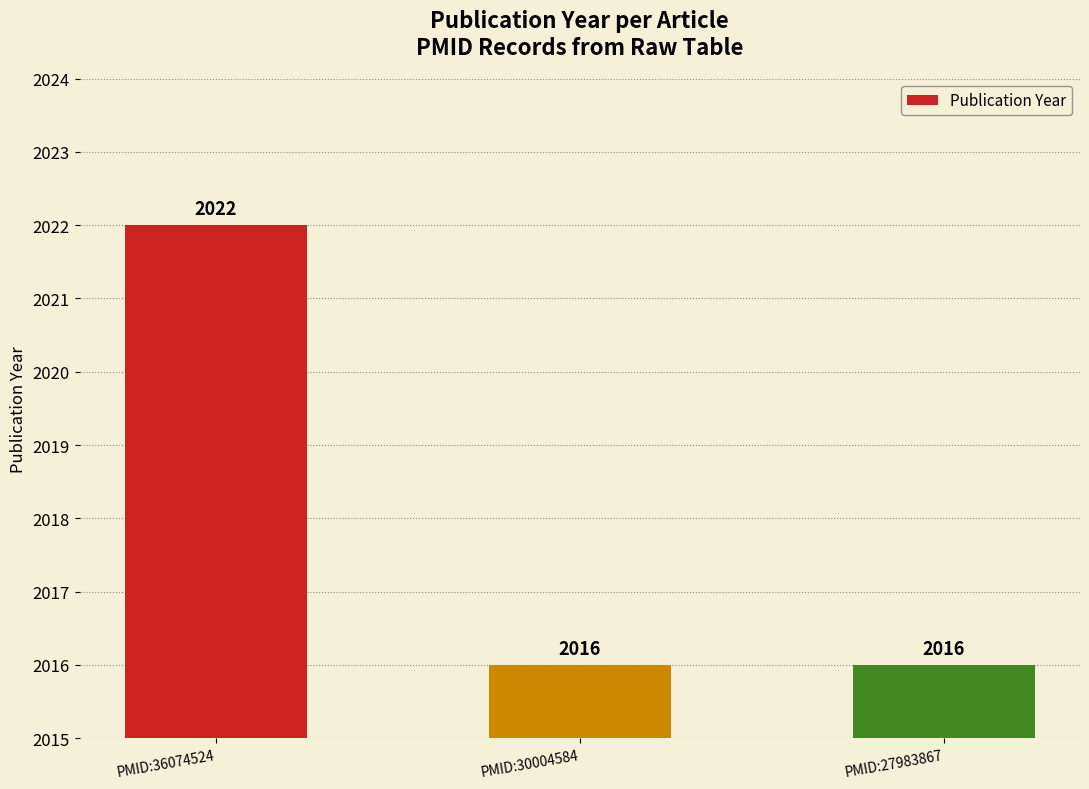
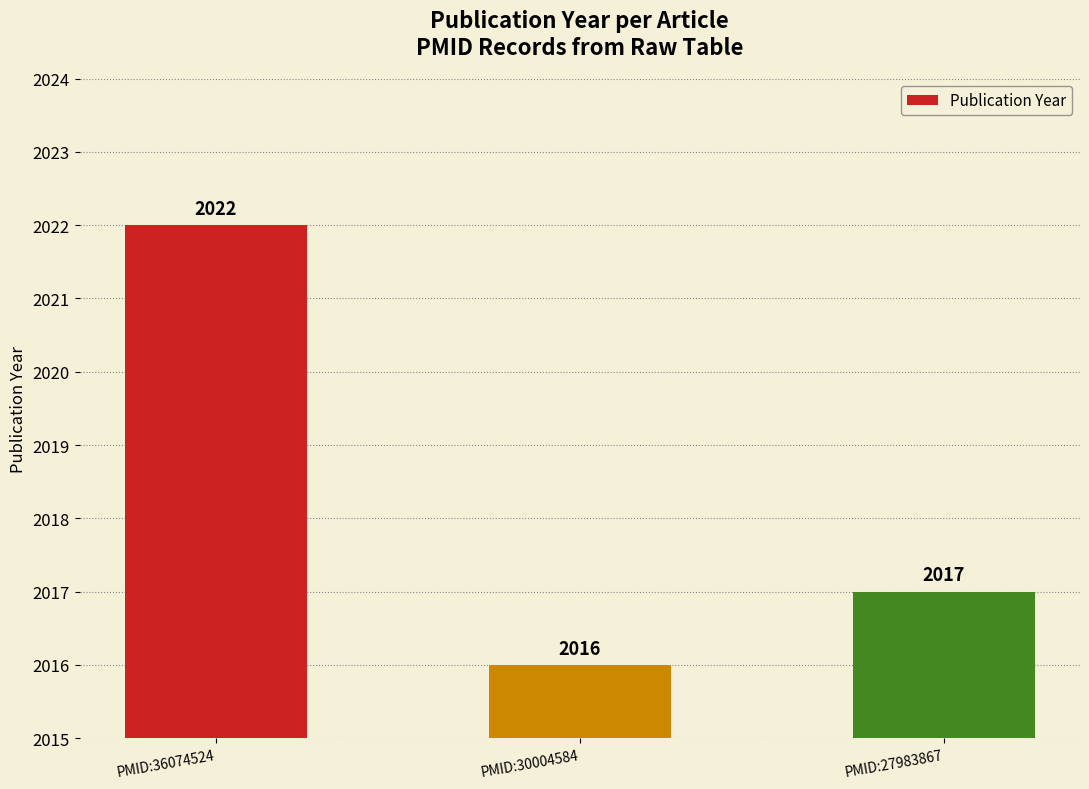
  {
    "PMID:36074524": 2022,
    "PMID:30004584": 2016,
-   "PMID:27983867": 2016
+   "PMID:27983867": 2017
  }
